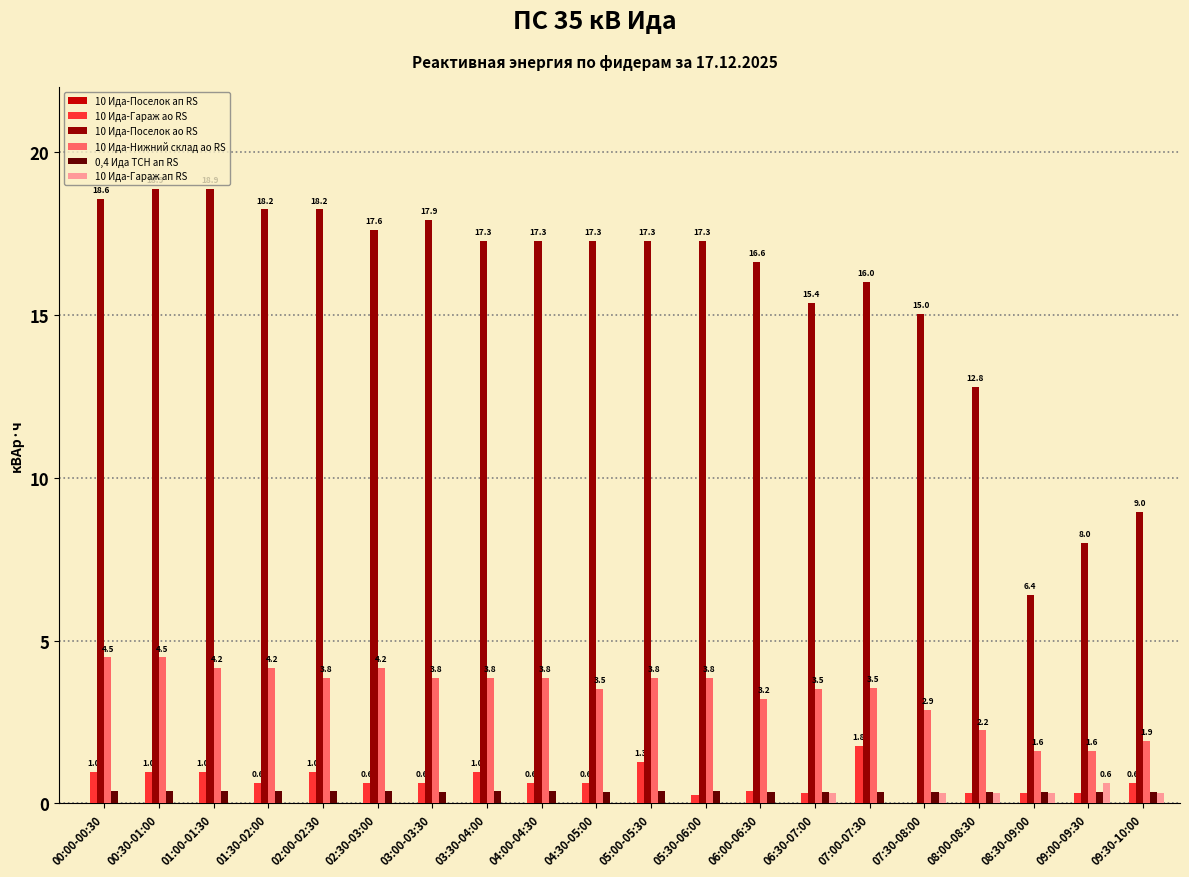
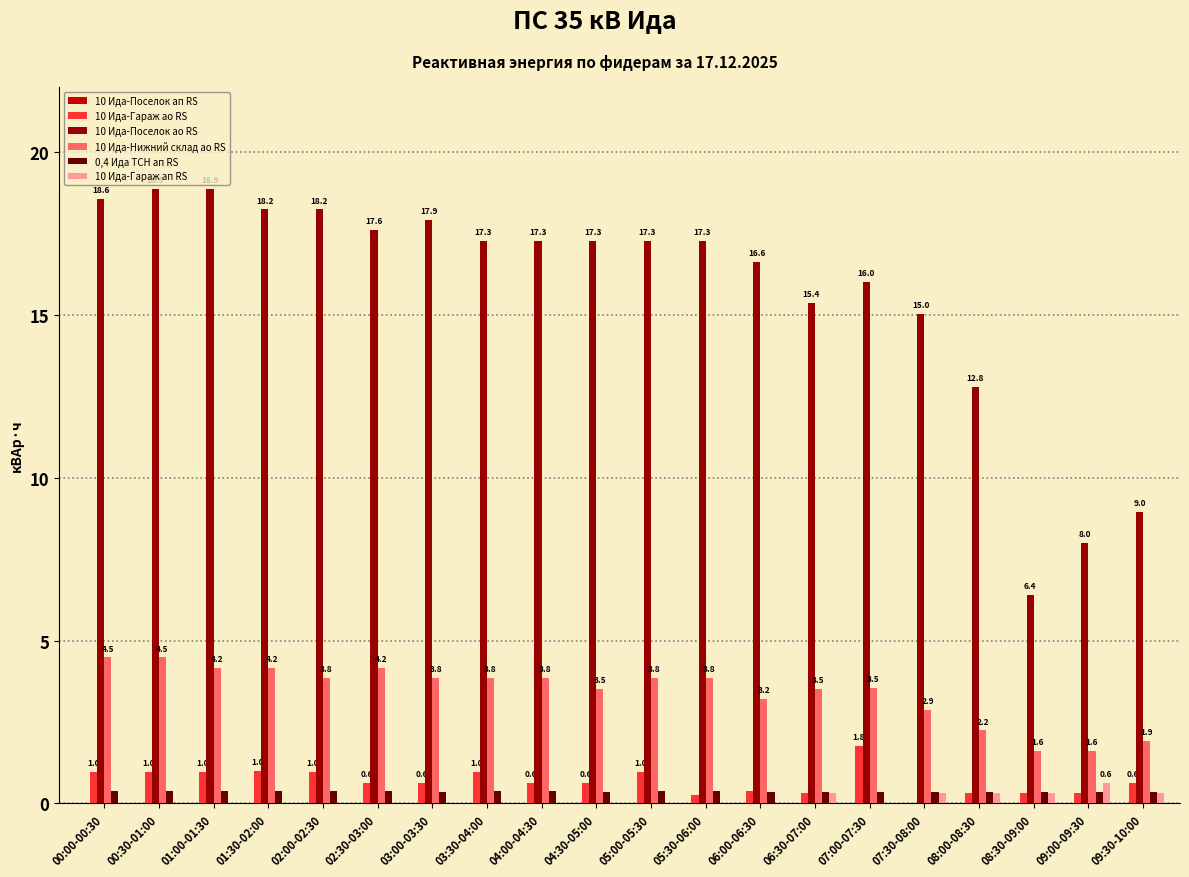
  {
    "10 Ида-Гараж ао RS": {
      "00:00-00:30": 1.0,
      "00:30-01:00": 1.0,
      "01:00-01:30": 1.0,
-     "01:30-02:00": 0.6,
+     "01:30-02:00": 1.0,
      "02:00-02:30": 1.0,
      "02:30-03:00": 0.6,
      "03:00-03:30": 0.6,
      "03:30-04:00": 1.0,
      "04:00-04:30": 0.6,
      "04:30-05:00": 0.6,
-     "05:00-05:30": 1.3,
+     "05:00-05:30": 1.0,
      "07:00-07:30": 1.8,
      "09:30-10:00": 0.6
    },
    "10 Ида-Нижний склад ао RS": {
      "00:00-00:30": 4.5,
      "00:30-01:00": 4.5,
      "01:00-01:30": 4.2,
      "01:30-02:00": 4.2,
      "02:00-02:30": 3.8,
      "02:30-03:00": 4.2,
      "03:00-03:30": 3.8,
      "03:30-04:00": 3.8,
      "04:00-04:30": 3.8,
      "04:30-05:00": 3.5,
      "05:00-05:30": 3.8,
      "05:30-06:00": 3.8,
      "06:00-06:30": 3.2,
      "06:30-07:00": 3.5,
      "07:00-07:30": 3.5,
      "07:30-08:00": 2.9,
      "08:00-08:30": 2.2,
      "08:30-09:00": 1.6,
      "09:00-09:30": 1.6,
      "09:30-10:00": 1.9
    },
    "10 Ида-Гараж ап RS": {
      "09:00-09:30": 0.6
    }
  }
